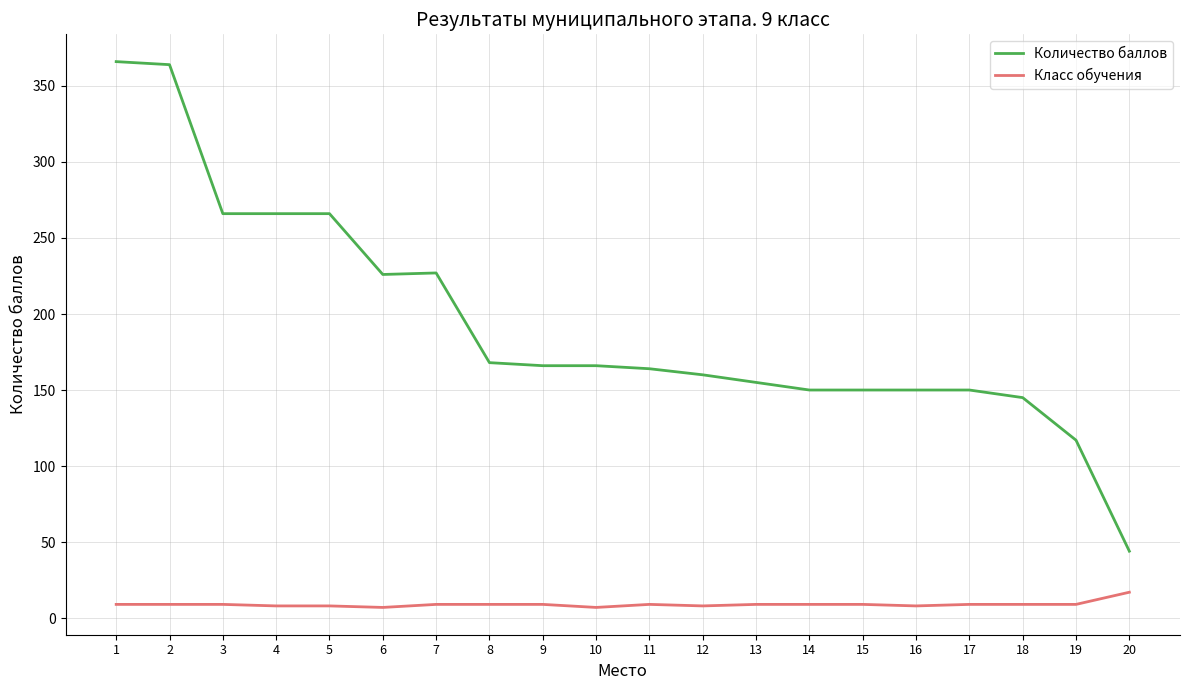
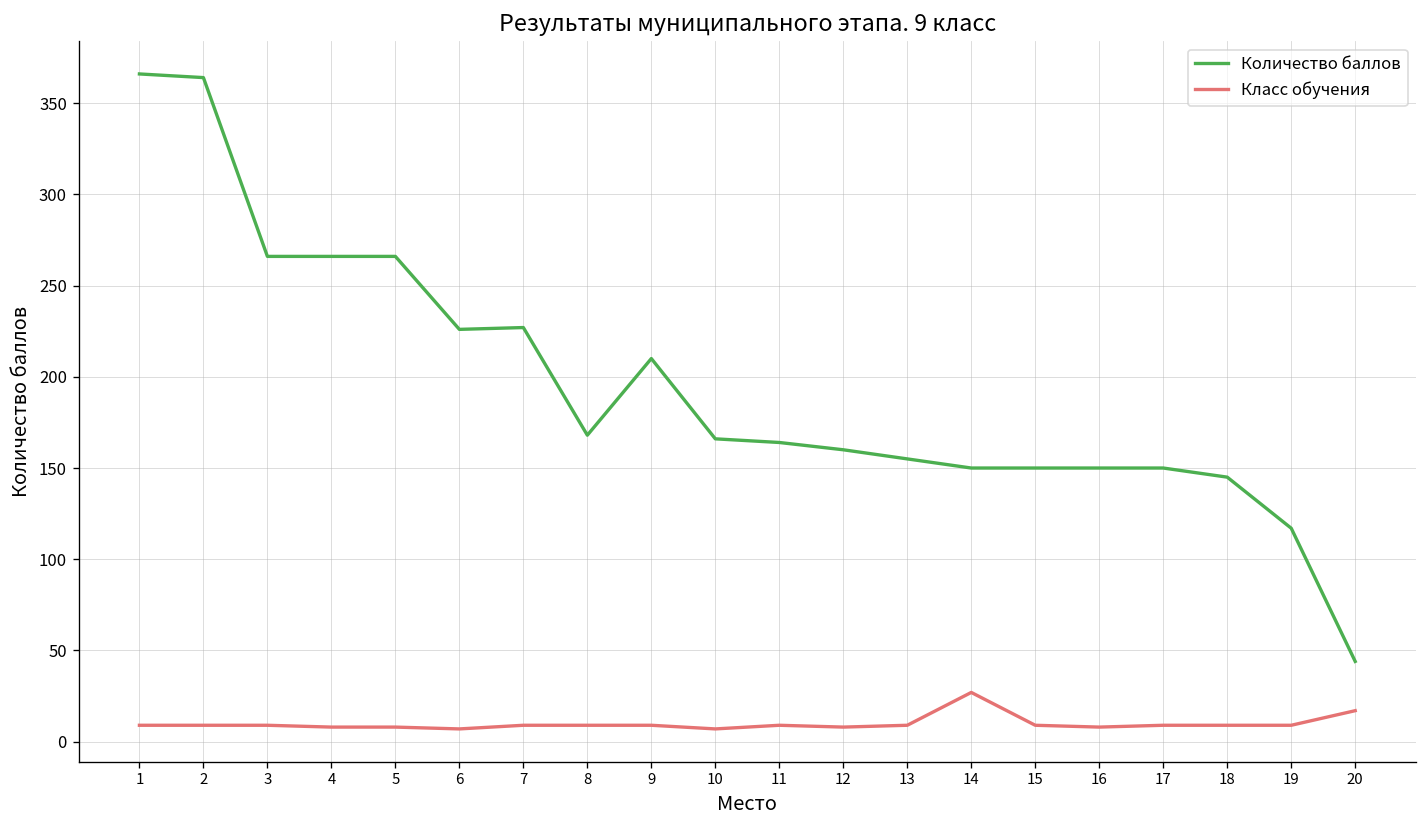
  {
    "Количество баллов": {
      "1": 366,
      "2": 364,
      "3": 266,
      "4": 266,
      "5": 266,
      "6": 226,
      "7": 227,
      "8": 168,
-     "9": 166,
+     "9": 210,
      "10": 166,
      "11": 164,
      "12": 160,
      "13": 155,
      "14": 150,
      "15": 150,
      "16": 150,
      "17": 150,
      "18": 145,
      "19": 117,
      "20": 44
    },
    "Класс обучения": {
      "1": 9,
      "2": 9,
      "3": 9,
      "4": 8,
      "5": 8,
      "6": 7,
      "7": 9,
      "8": 9,
      "9": 9,
      "10": 7,
      "11": 9,
      "12": 8,
      "13": 9,
-     "14": 9,
+     "14": 27,
      "15": 9,
      "16": 8,
      "17": 9,
      "18": 9,
      "19": 9,
      "20": 17
    }
  }
